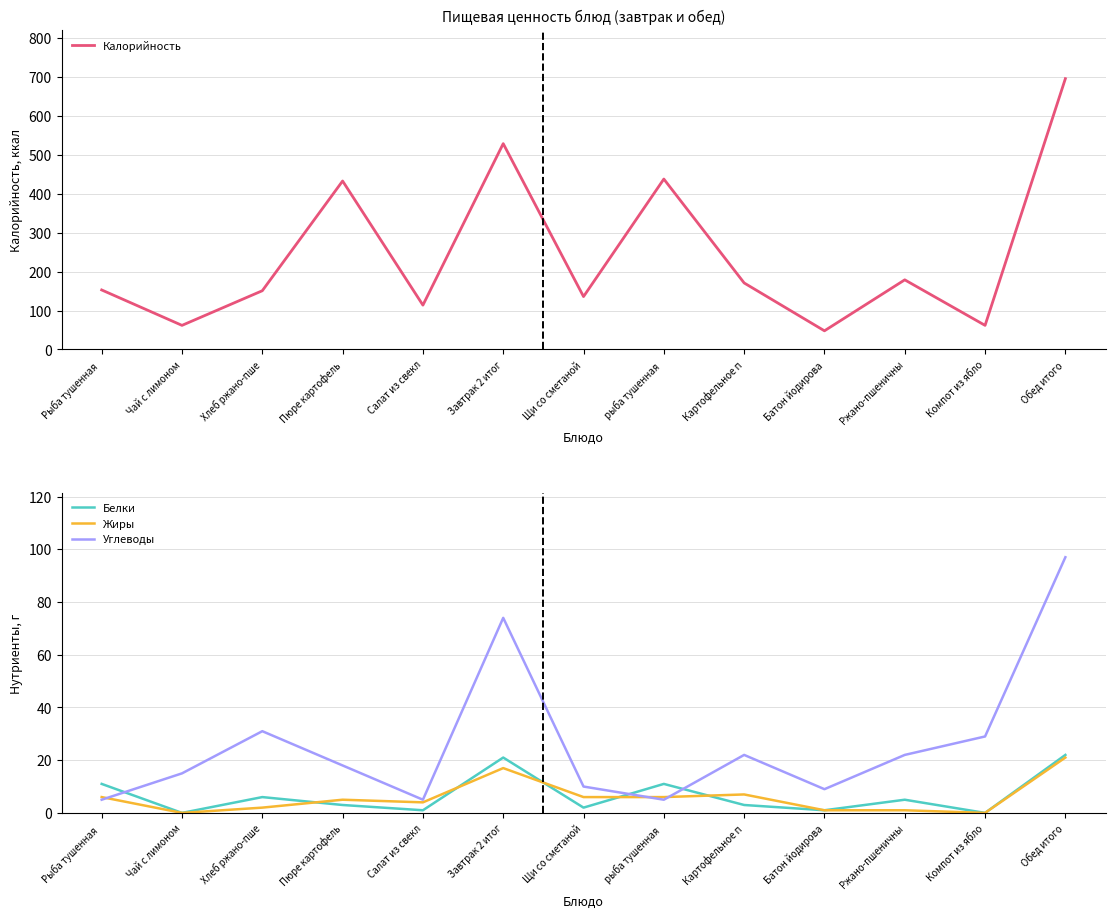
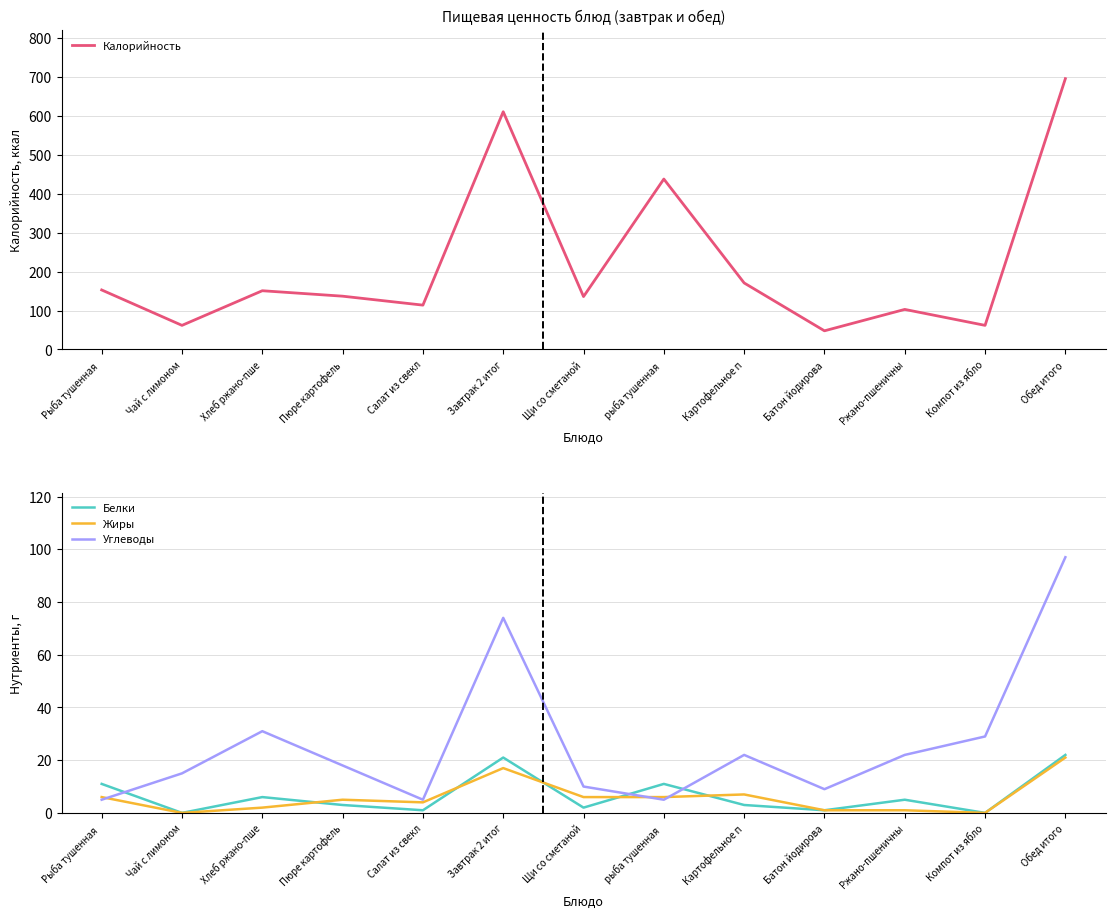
  {
    "Пищевая ценность блюд (завтрак и обед)": {
      "Рыба тушенная": 150,
      "Чай с лимоном": 60,
      "Хлеб ржано-пше": 150,
-     "Пюре картофель": 430,
+     "Пюре картофель": 140,
      "Салат из свекл": 110,
-     "Завтрак 2 итог": 530,
+     "Завтрак 2 итог": 610,
      "Щи со сметаной": 140,
      "рыба тушенная": 440,
      "Картофельное п": 170,
      "Батон йодирова": 50,
-     "Ржано-пшеничны": 180,
+     "Ржано-пшеничны": 100,
      "Компот из ябло": 60,
      "Обед итого": 700
    }
  }
